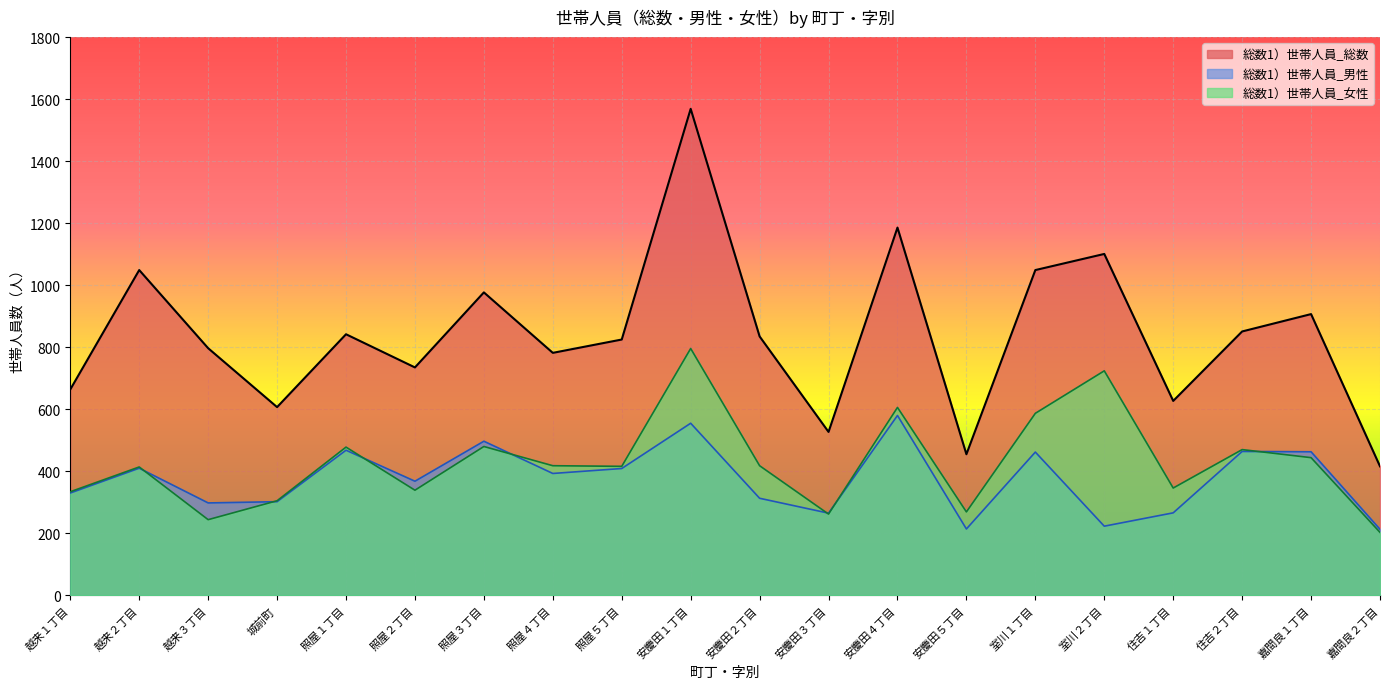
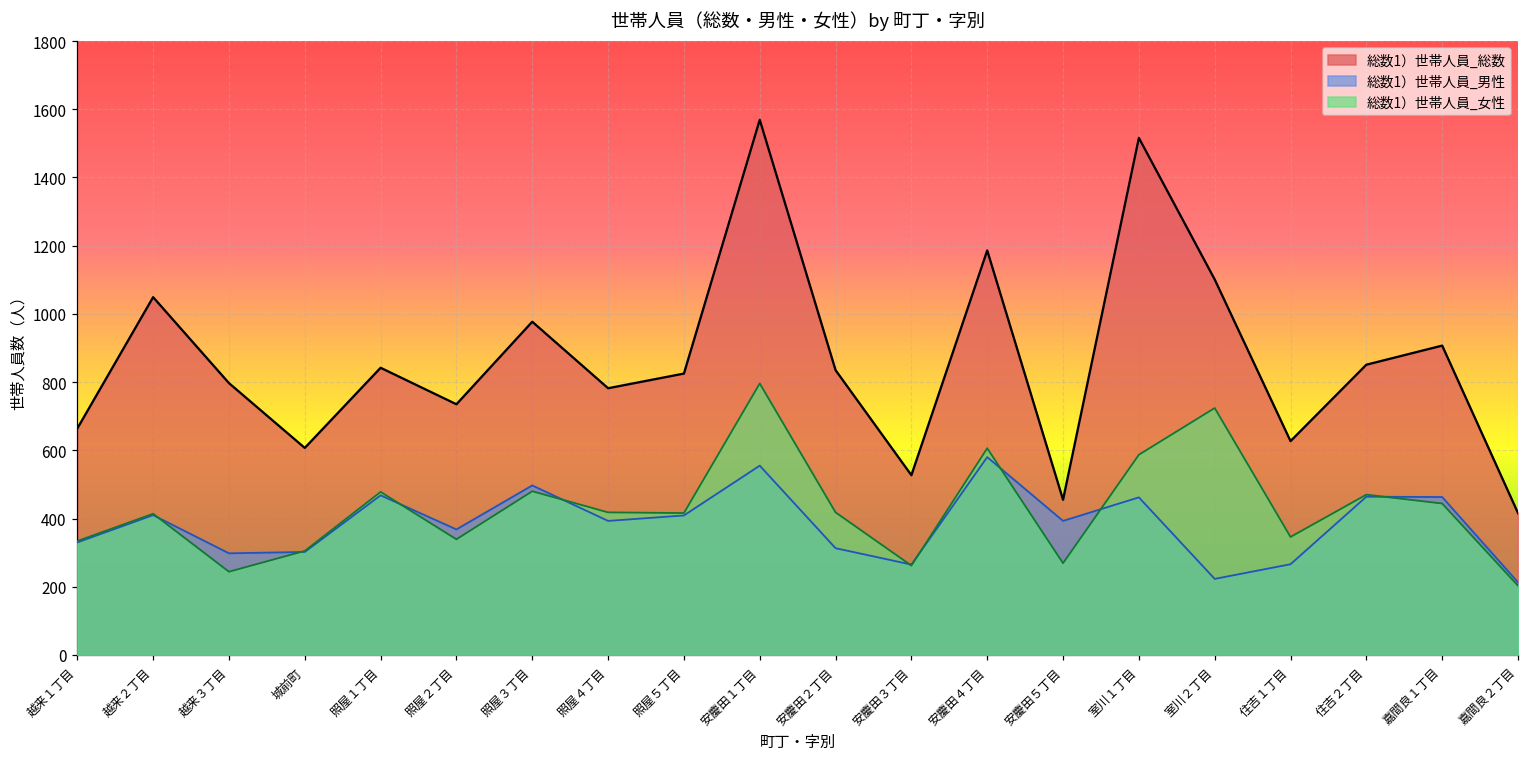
  {
    "総数1）世帯人員_総数": {
      "越来１丁目": 660,
      "越来２丁目": 1050,
      "越来３丁目": 800,
      "城前町": 610,
      "照屋１丁目": 840,
      "照屋２丁目": 740,
      "照屋３丁目": 980,
      "照屋４丁目": 780,
      "照屋５丁目": 830,
      "安慶田１丁目": 1570,
      "安慶田２丁目": 840,
      "安慶田３丁目": 530,
      "安慶田４丁目": 1190,
      "安慶田５丁目": 460,
-     "室川１丁目": 1050,
+     "室川１丁目": 1520,
      "室川２丁目": 1100,
      "住吉１丁目": 630,
      "住吉２丁目": 850,
      "嘉間良１丁目": 910,
      "嘉間良２丁目": 420
    },
    "総数1）世帯人員_男性": {
      "越来３丁目": 300,
      "照屋１丁目": 470,
      "照屋２丁目": 370,
      "照屋３丁目": 500,
      "照屋４丁目": 390,
      "安慶田１丁目": 560,
      "安慶田２丁目": 310,
      "安慶田４丁目": 580,
-     "安慶田５丁目": 210,
+     "安慶田５丁目": 390,
      "室川１丁目": 460,
      "室川２丁目": 220,
      "住吉１丁目": 270,
      "嘉間良１丁目": 460,
      "嘉間良２丁目": 210
    },
    "総数1）世帯人員_女性": {
      "越来３丁目": 240,
      "照屋１丁目": 480,
      "照屋２丁目": 340,
      "照屋３丁目": 480,
      "照屋４丁目": 420,
      "安慶田１丁目": 800,
      "安慶田２丁目": 420,
      "安慶田４丁目": 610,
      "安慶田５丁目": 270,
      "室川１丁目": 590,
      "室川２丁目": 720,
      "住吉１丁目": 350,
      "嘉間良１丁目": 440,
      "嘉間良２丁目": 200
    }
  }
